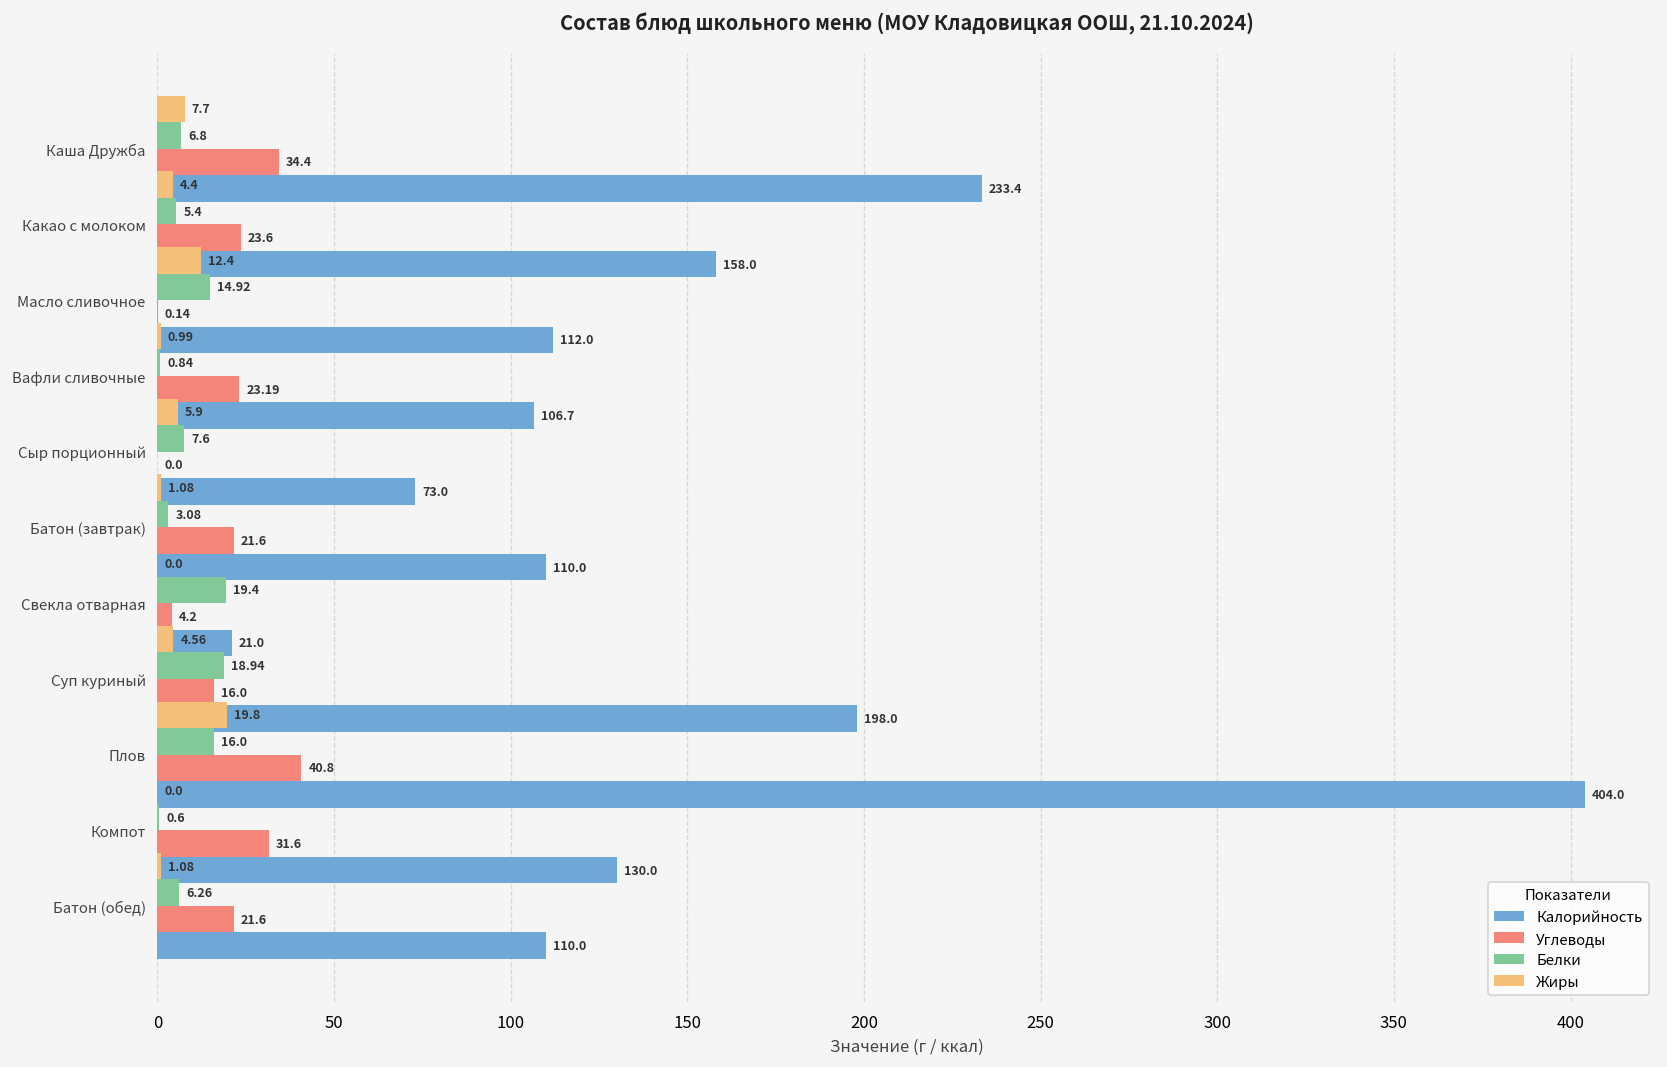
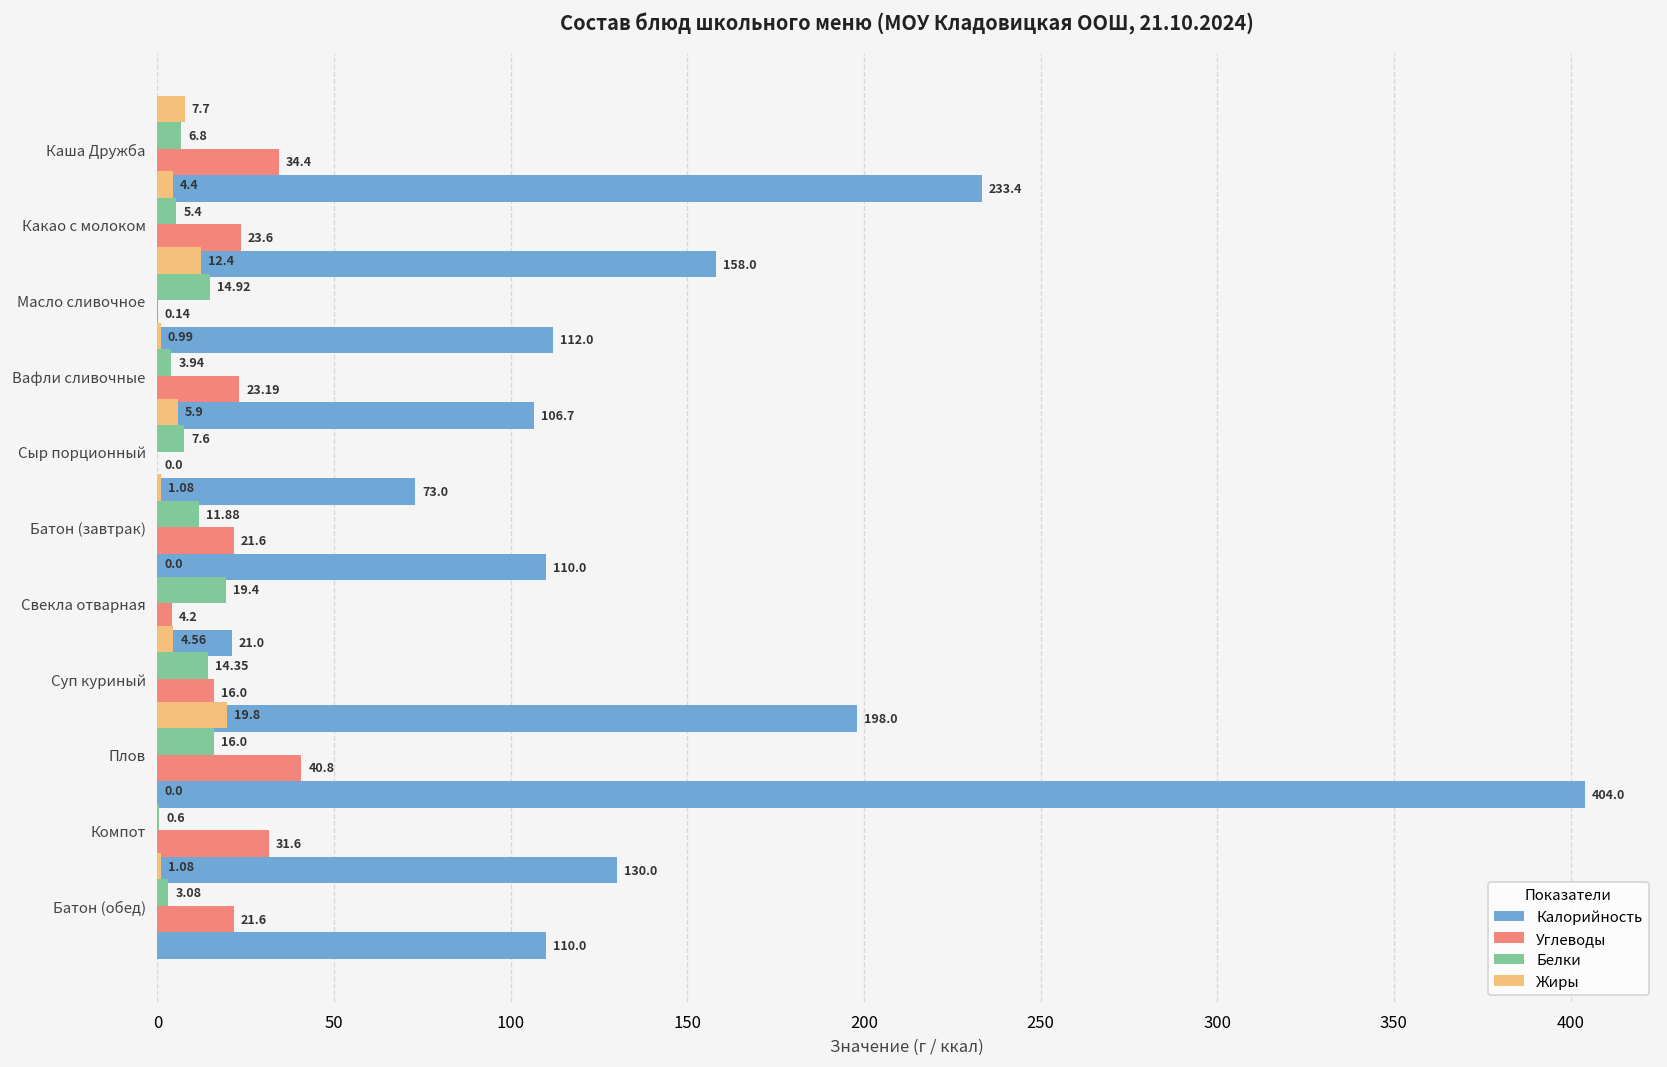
  {
    "Белки": {
      "Каша Дружба": 6.8,
      "Какао с молоком": 5.4,
      "Масло сливочное": 14.92,
-     "Вафли сливочные": 0.84,
+     "Вафли сливочные": 3.94,
      "Сыр порционный": 7.6,
-     "Батон (завтрак)": 3.08,
+     "Батон (завтрак)": 11.88,
      "Свекла отварная": 19.4,
-     "Суп куриный": 18.94,
+     "Суп куриный": 14.35,
      "Плов": 16.0,
      "Компот": 0.6,
-     "Батон (обед)": 6.26
+     "Батон (обед)": 3.08
    }
  }
